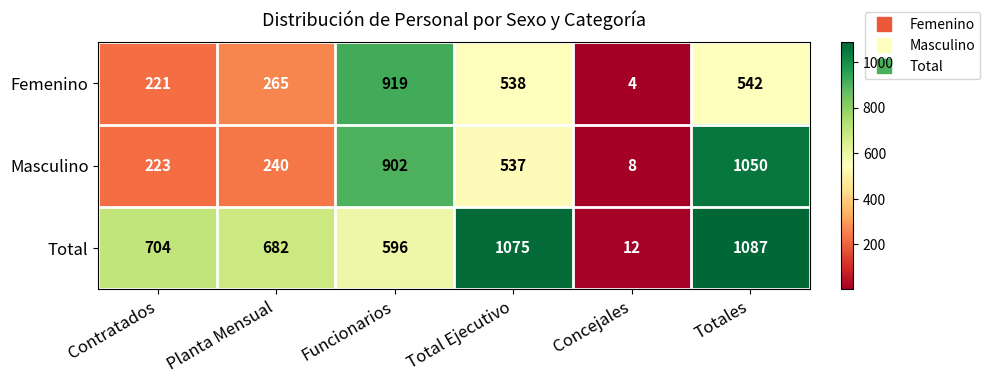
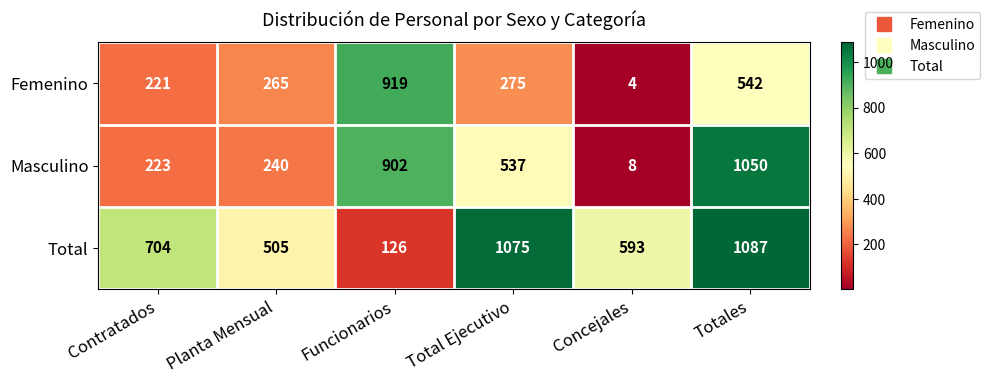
  {
    "Femenino": {
      "Contratados": 221,
      "Planta Mensual": 265,
      "Funcionarios": 919,
-     "Total Ejecutivo": 538,
+     "Total Ejecutivo": 275,
      "Concejales": 4,
      "Totales": 542
    },
    "Masculino": {
      "Contratados": 223,
      "Planta Mensual": 240,
      "Funcionarios": 902,
      "Total Ejecutivo": 537,
      "Concejales": 8,
      "Totales": 1050
    },
    "Total": {
      "Contratados": 704,
-     "Planta Mensual": 682,
-     "Funcionarios": 596,
+     "Planta Mensual": 505,
+     "Funcionarios": 126,
      "Total Ejecutivo": 1075,
-     "Concejales": 12,
+     "Concejales": 593,
      "Totales": 1087
    }
  }
